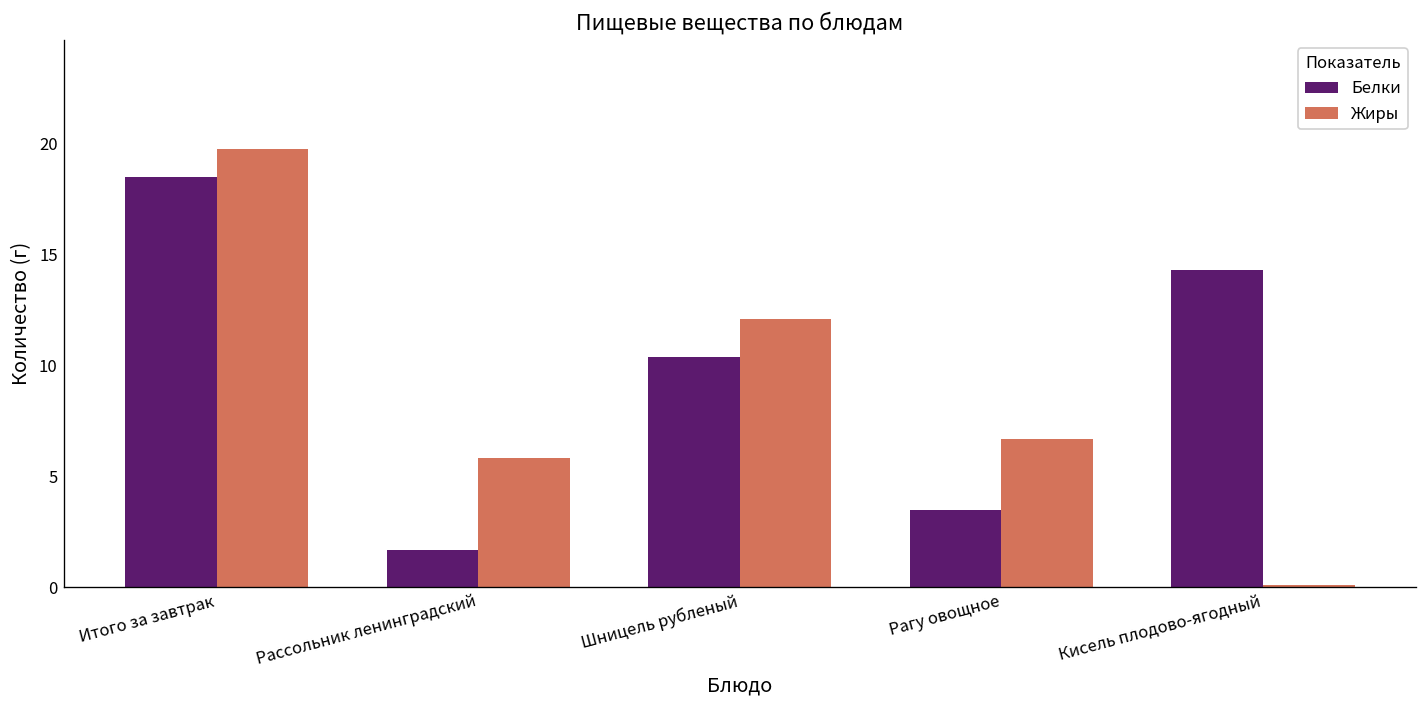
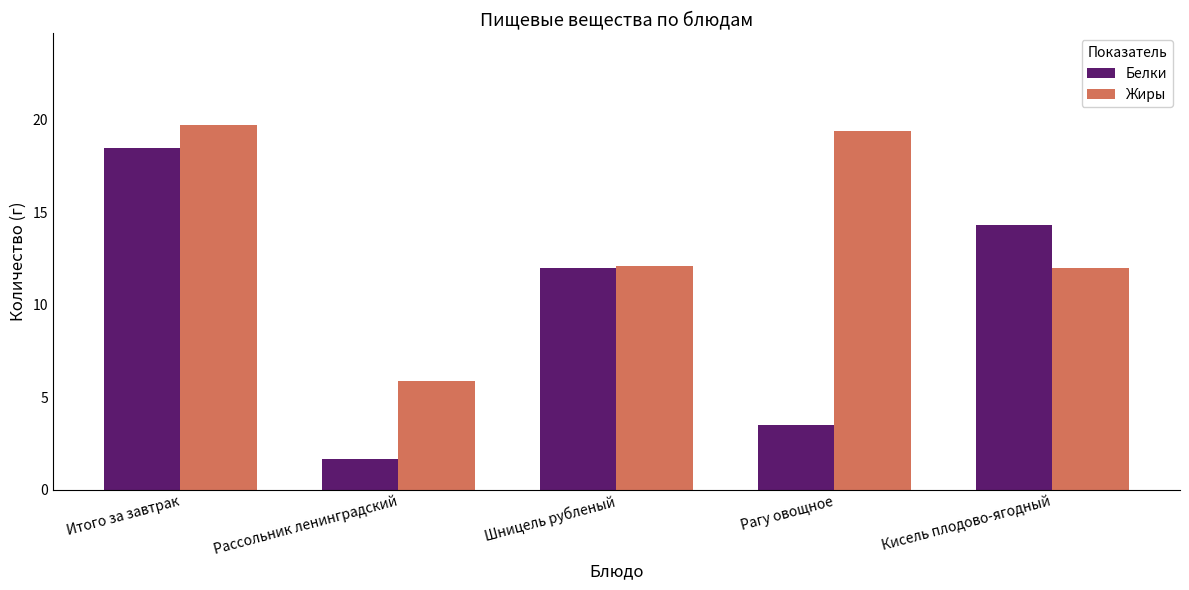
  {
    "Белки": {
      "Итого за завтрак": 18.5,
      "Рассольник ленинградский": 1.7,
-     "Шницель рубленый": 10.4,
+     "Шницель рубленый": 12.0,
      "Рагу овощное": 3.5,
      "Кисель плодово-ягодный": 14.3
    },
    "Жиры": {
      "Итого за завтрак": 19.7,
      "Рассольник ленинградский": 5.9,
      "Шницель рубленый": 12.1,
-     "Рагу овощное": 6.7,
-     "Кисель плодово-ягодный": 0.1
+     "Рагу овощное": 19.4,
+     "Кисель плодово-ягодный": 12.0
    }
  }
